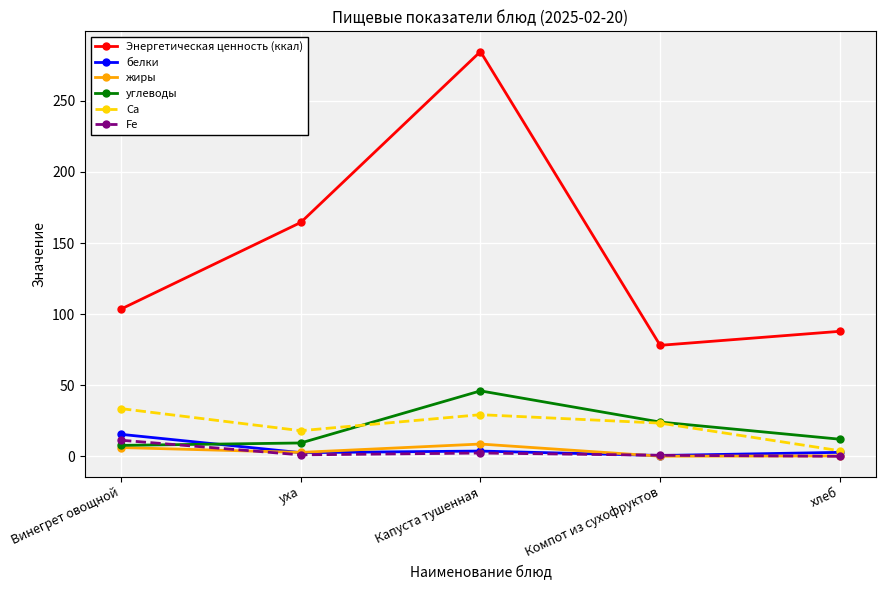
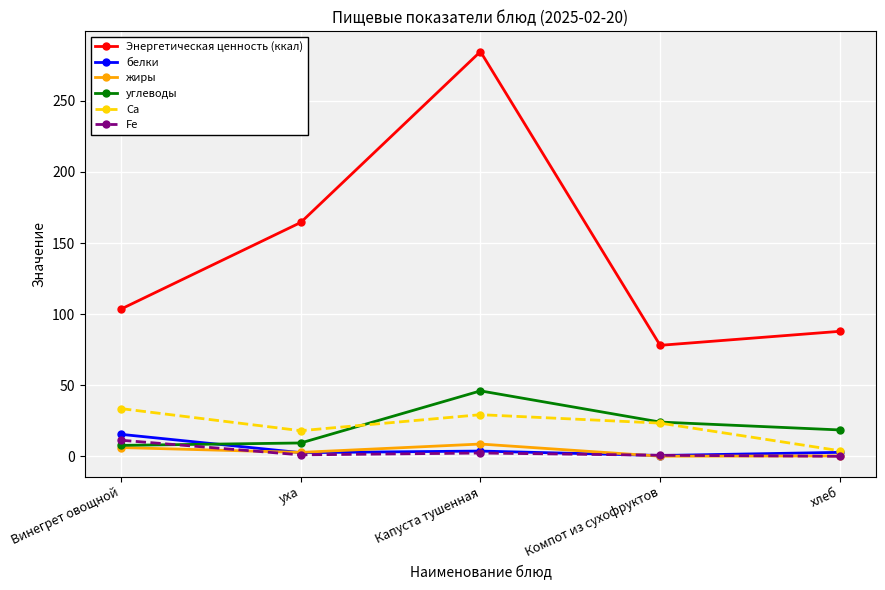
  {
    "Энергетическая ценность (ккал)": {
      "Винегрет овощной": 104,
      "уха": 165,
      "Капуста тушенная": 285,
      "Компот из сухофруктов": 78,
      "хлеб": 88
    },
    "белки": {
      "Винегрет овощной": 15
    },
    "углеводы": {
      "уха": 9,
      "Капуста тушенная": 46,
-     "хлеб": 12
+     "хлеб": 19
    },
    "Fe": {
      "Винегрет овощной": 11
    }
  }
